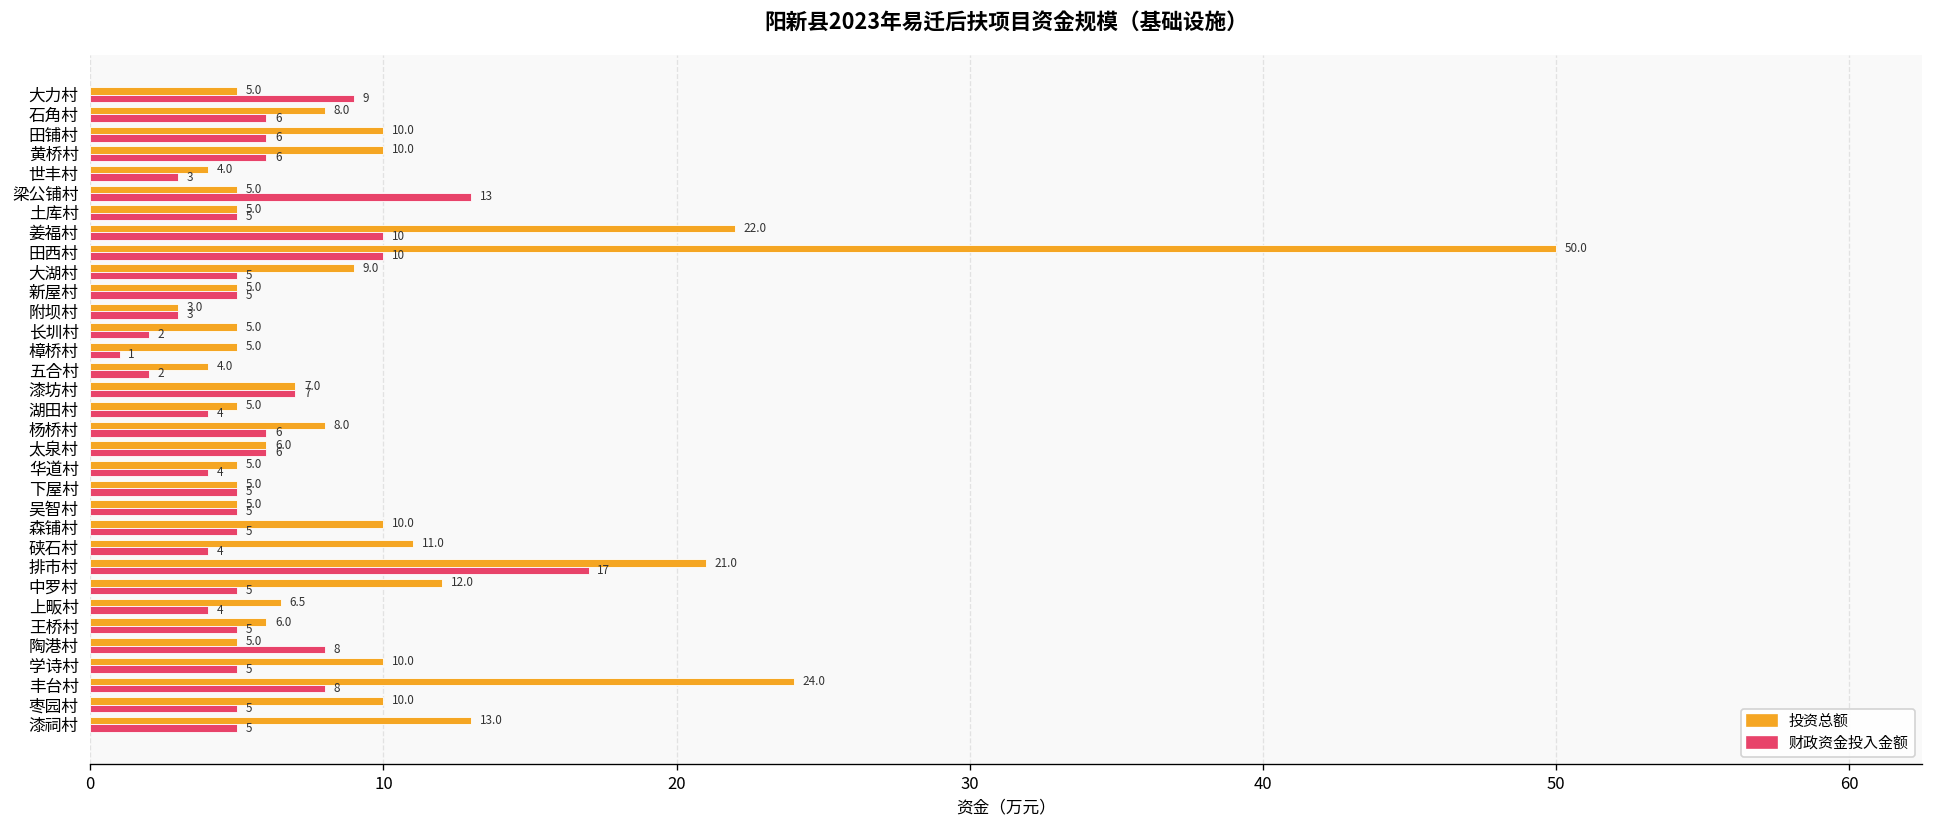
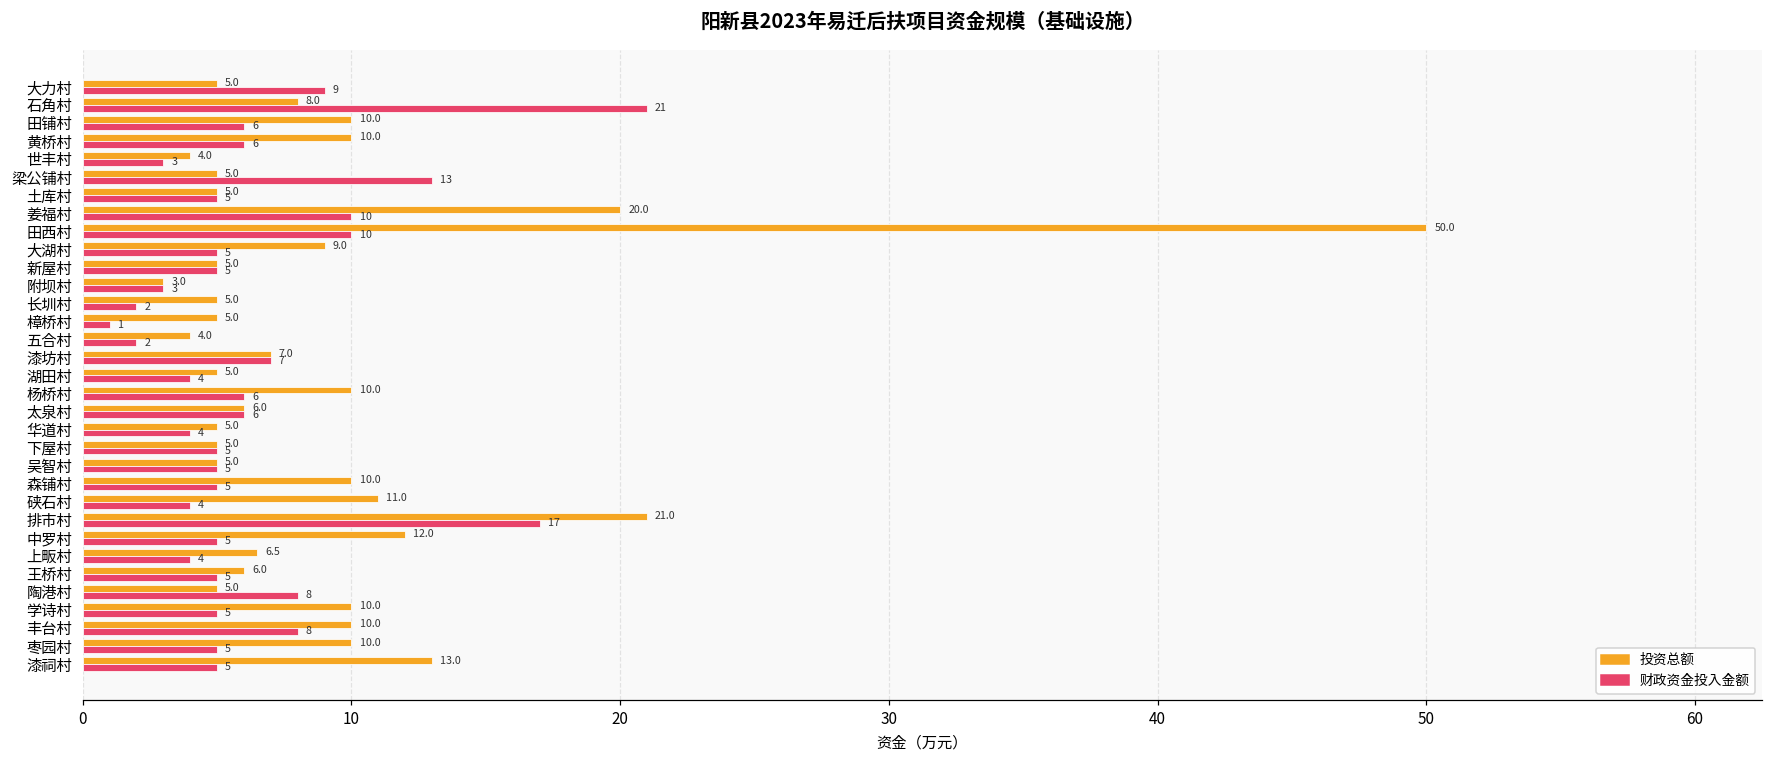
  {
    "投资总额": {
      "大力村": 5.0,
      "石角村": 8.0,
      "田铺村": 10.0,
      "黄桥村": 10.0,
      "世丰村": 4.0,
      "梁公铺村": 5.0,
-     "姜福村": 22.0,
+     "姜福村": 20.0,
      "田西村": 50.0,
      "大湖村": 9.0,
      "长圳村": 5.0,
      "樟桥村": 5.0,
      "五合村": 4.0,
      "漆坊村": 7.0,
      "湖田村": 5.0,
-     "杨桥村": 8.0,
+     "杨桥村": 10.0,
      "华道村": 5.0,
      "吴智村": 5.0,
      "森铺村": 10.0,
      "硖石村": 11.0,
      "排市村": 21.0,
      "中罗村": 12.0,
      "上畈村": 6.5,
      "王桥村": 6.0,
      "陶港村": 5.0,
      "学诗村": 10.0,
-     "丰台村": 24.0,
+     "丰台村": 10.0,
      "枣园村": 10.0,
      "漆祠村": 13.0
    },
    "财政资金投入金额": {
      "大力村": 9,
-     "石角村": 6,
+     "石角村": 21,
      "田铺村": 6,
      "黄桥村": 6,
      "世丰村": 3,
      "梁公铺村": 13,
      "姜福村": 10,
      "田西村": 10,
      "大湖村": 5,
      "长圳村": 2,
      "樟桥村": 1,
      "五合村": 2,
      "漆坊村": 7.0,
      "湖田村": 4,
      "杨桥村": 6,
      "华道村": 4,
      "吴智村": 5.0,
      "森铺村": 5,
      "硖石村": 4,
      "排市村": 17,
      "中罗村": 5,
      "上畈村": 4,
      "王桥村": 5,
      "陶港村": 8,
      "学诗村": 5,
      "丰台村": 8,
      "枣园村": 5,
      "漆祠村": 5
    }
  }
